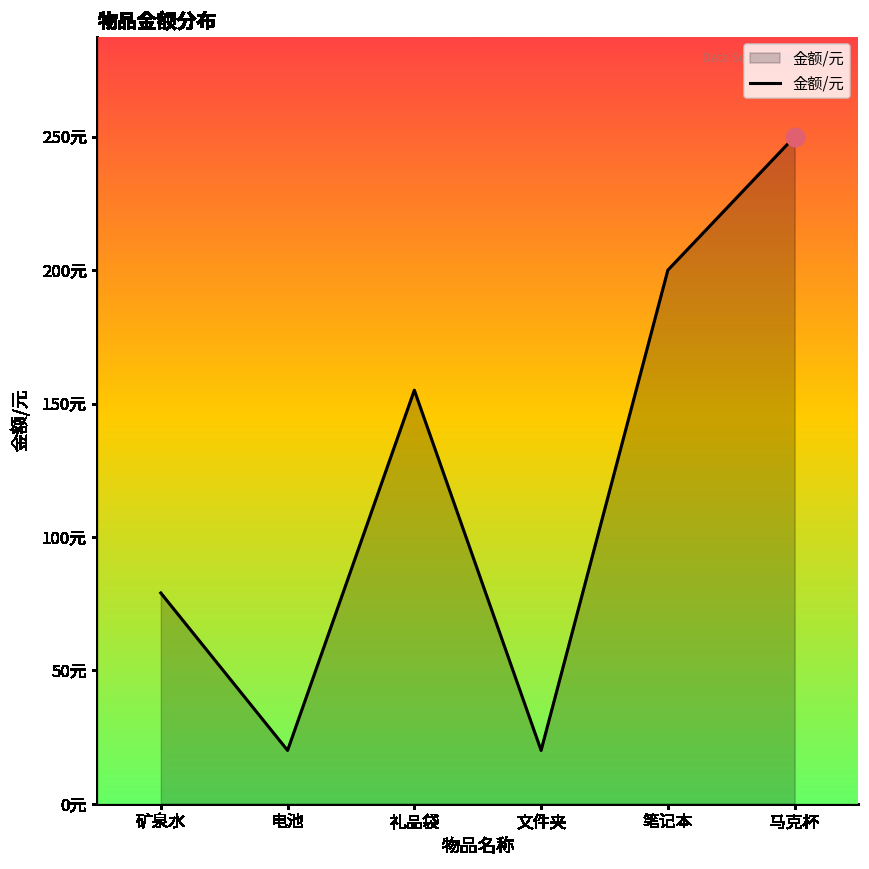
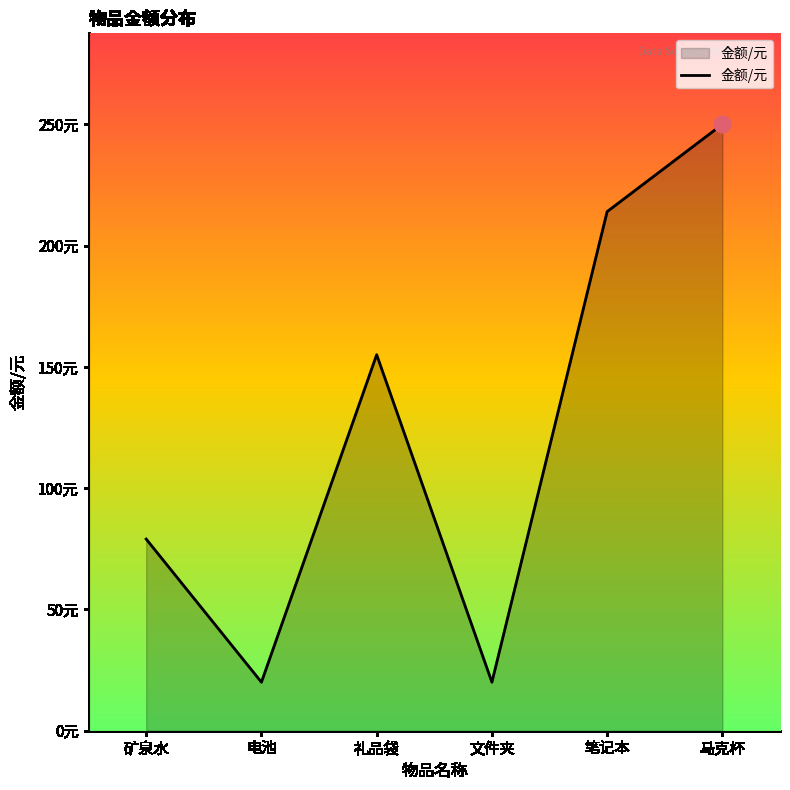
  {
    "金额/元": {
      "矿泉水": "79元",
      "电池": "20元",
      "礼品袋": "155元",
      "文件夹": "20元",
-     "笔记本": "200元"
+     "笔记本": "214元"
    }
  }
